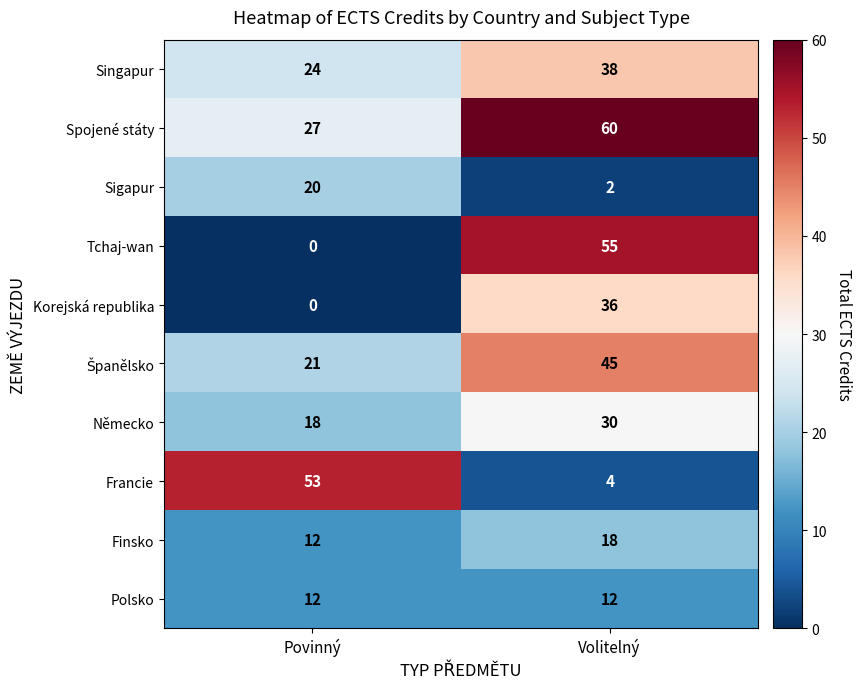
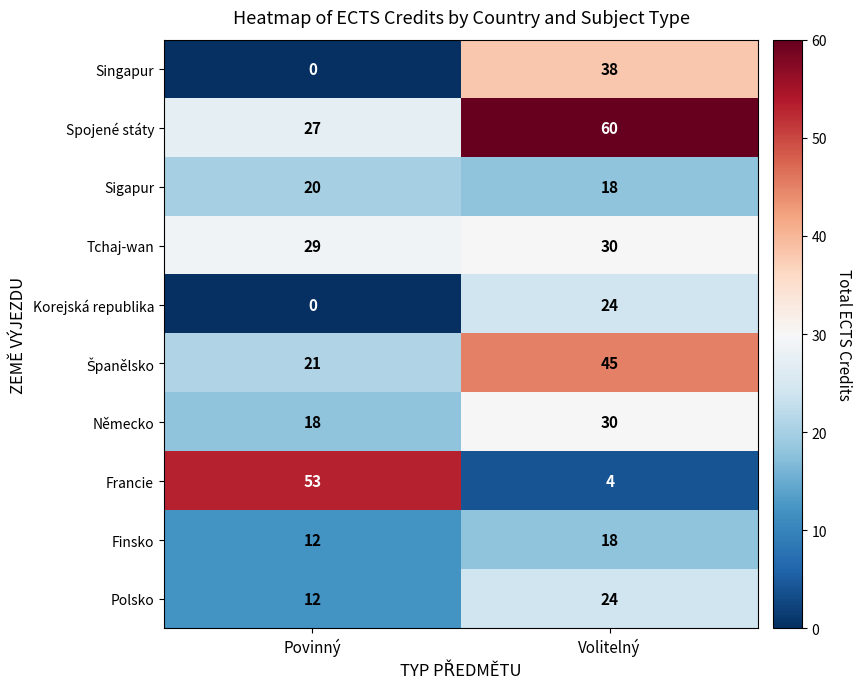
  {
    "Singapur": {
-     "Povinný": 24,
+     "Povinný": 0,
      "Volitelný": 38
    },
    "Spojené státy": {
      "Povinný": 27,
      "Volitelný": 60
    },
    "Sigapur": {
      "Povinný": 20,
-     "Volitelný": 2
+     "Volitelný": 18
    },
    "Tchaj-wan": {
-     "Povinný": 0,
-     "Volitelný": 55
+     "Povinný": 29,
+     "Volitelný": 30
    },
    "Korejská republika": {
      "Povinný": 0,
-     "Volitelný": 36
+     "Volitelný": 24
    },
    "Španělsko": {
      "Povinný": 21,
      "Volitelný": 45
    },
    "Německo": {
      "Povinný": 18,
      "Volitelný": 30
    },
    "Francie": {
      "Povinný": 53,
      "Volitelný": 4
    },
    "Finsko": {
      "Povinný": 12,
      "Volitelný": 18
    },
    "Polsko": {
      "Povinný": 12,
-     "Volitelný": 12
+     "Volitelný": 24
    }
  }
